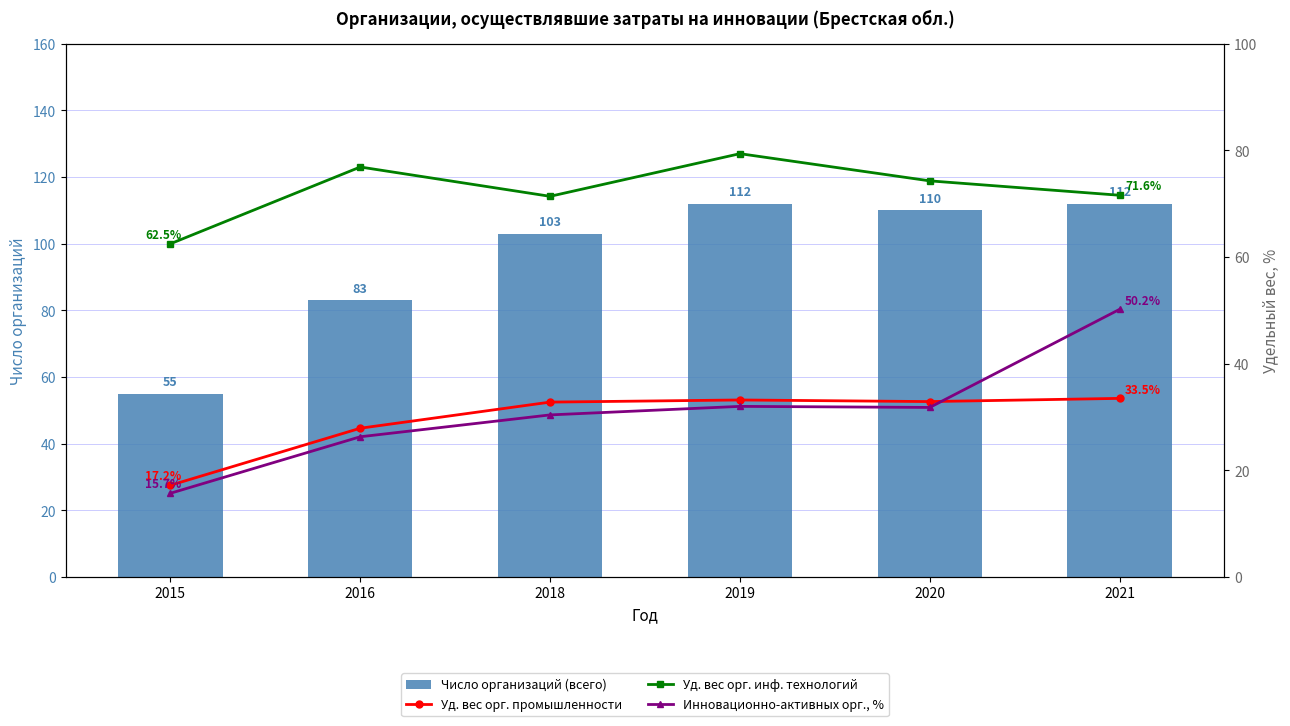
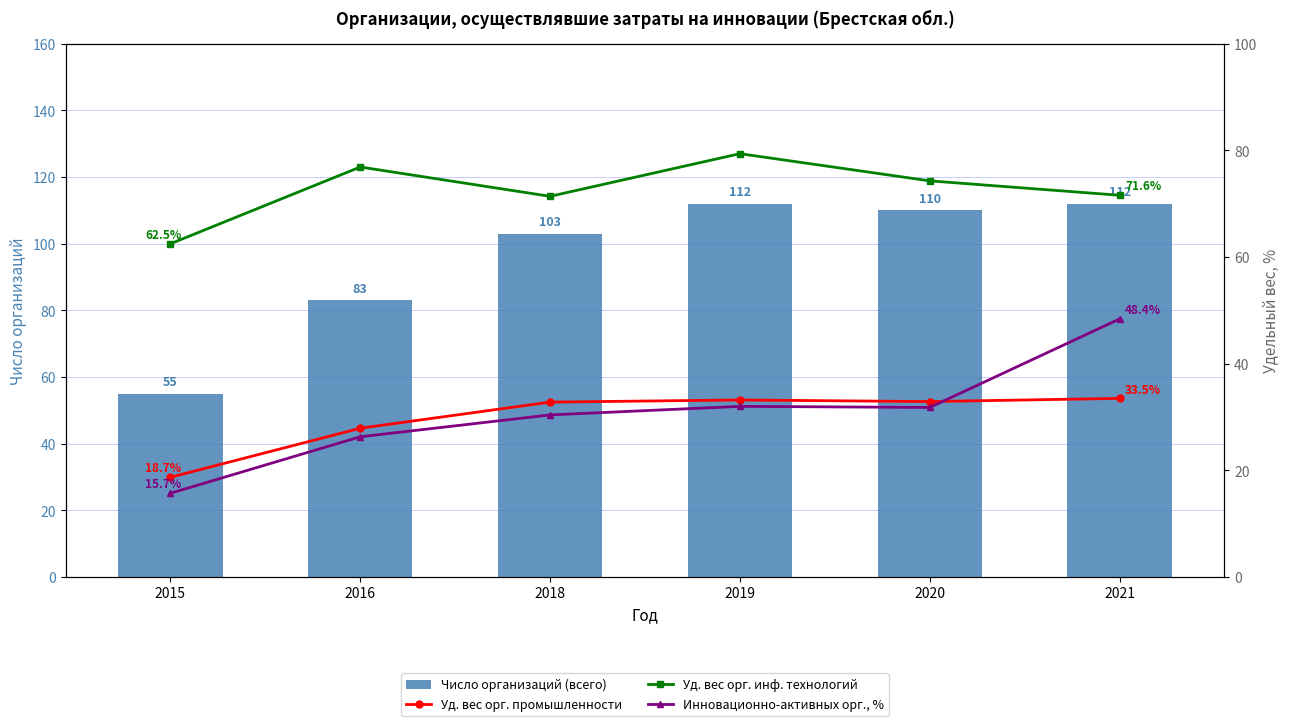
  {
    "Число организаций (всего)": {
      "2015": "55",
      "2016": "83",
      "2018": "103",
      "2019": "112",
      "2020": "110"
    },
    "Уд. вес орг. промышленности": {
-     "2015": "17.2%",
+     "2015": "18.7%",
      "2021": "33.5%"
    },
    "Уд. вес орг. инф. технологий": {
      "2015": "62.5%",
      "2021": "71.6%"
    },
    "Инновационно-активных орг., %": {
-     "2021": "50.2%"
+     "2021": "48.4%"
    }
  }
